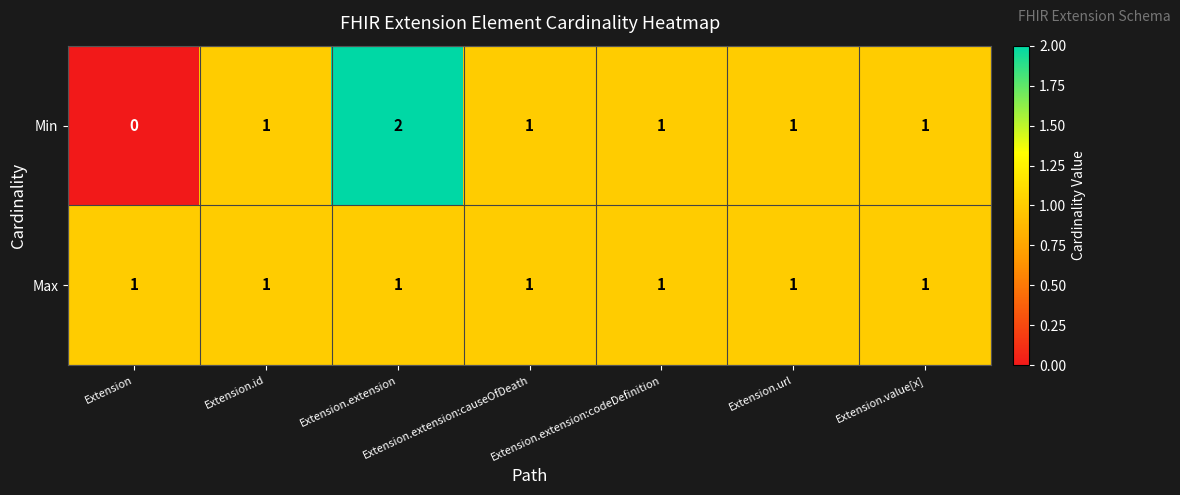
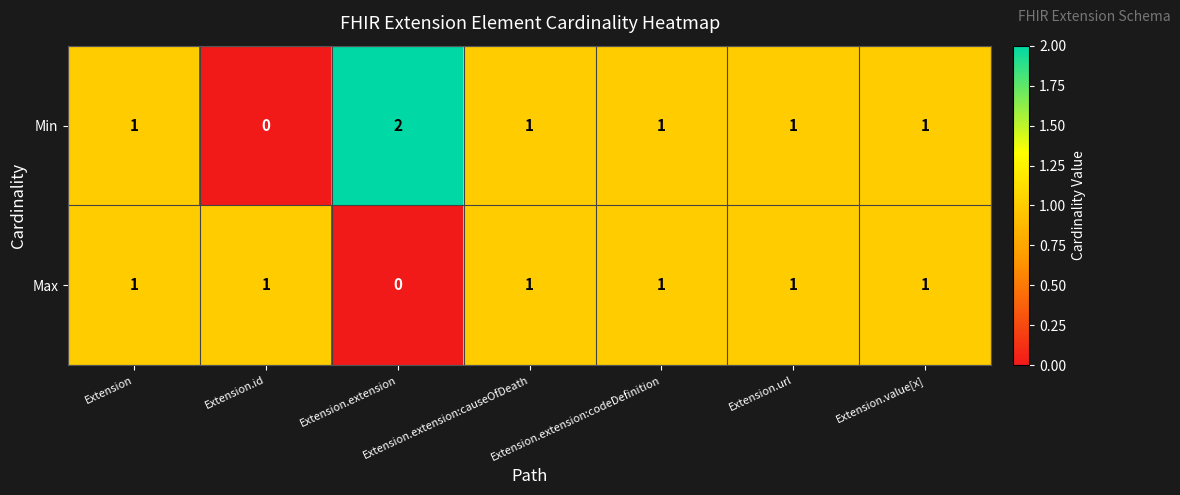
  {
    "Min": {
-     "Extension": 0,
-     "Extension.id": 1,
+     "Extension": 1,
+     "Extension.id": 0,
      "Extension.extension": 2,
      "Extension.extension:causeOfDeath": 1,
      "Extension.extension:codeDefinition": 1,
      "Extension.url": 1,
      "Extension.value[x]": 1
    },
    "Max": {
      "Extension": 1,
      "Extension.id": 1,
-     "Extension.extension": 1,
+     "Extension.extension": 0,
      "Extension.extension:causeOfDeath": 1,
      "Extension.extension:codeDefinition": 1,
      "Extension.url": 1,
      "Extension.value[x]": 1
    }
  }
